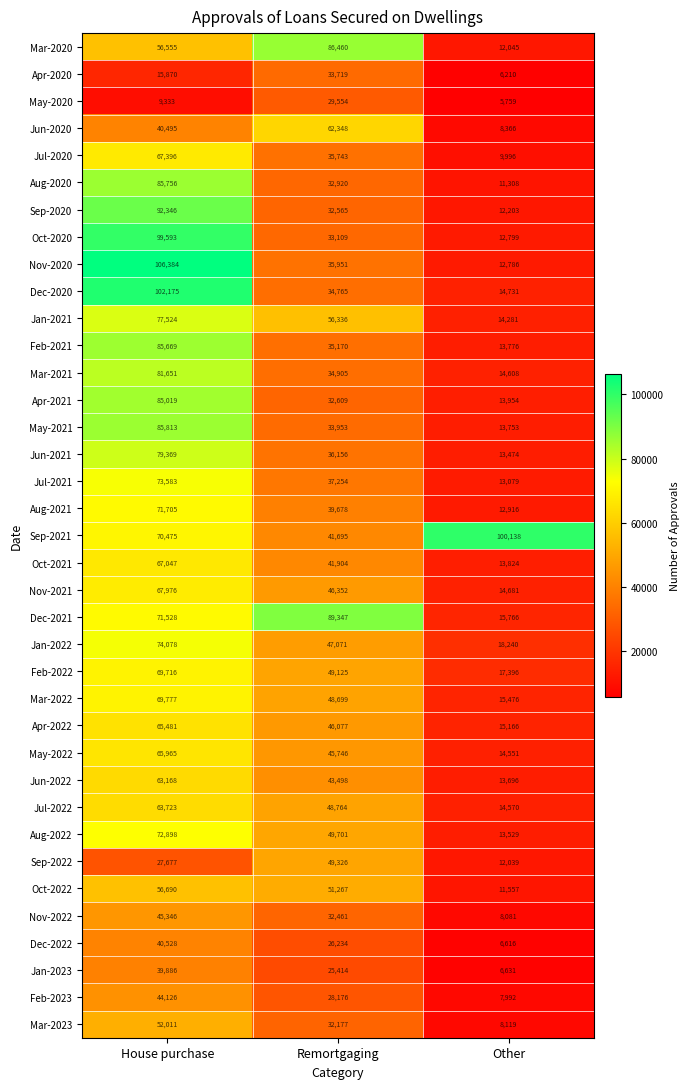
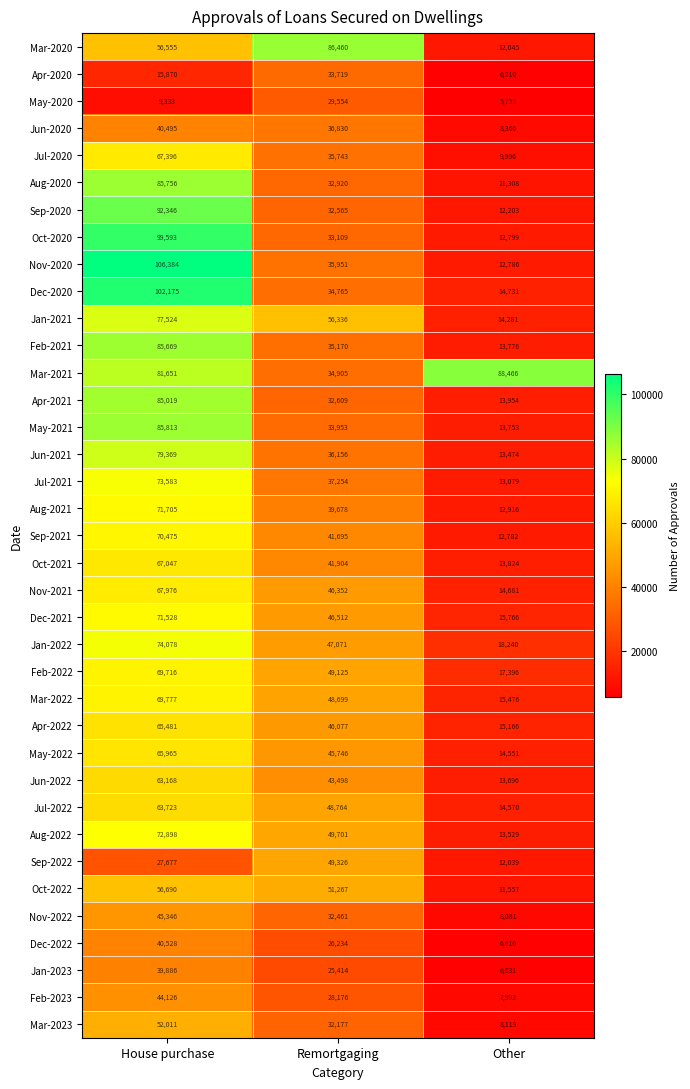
  {
    "Mar-2020": {
      "House purchase": "56,555",
      "Remortgaging": "86,460",
      "Other": "12,045"
    },
    "Apr-2020": {
      "House purchase": "15,870",
      "Remortgaging": "33,719",
      "Other": "6,210"
    },
    "May-2020": {
      "House purchase": "9,333",
      "Remortgaging": "29,554",
      "Other": "5,759"
    },
    "Jun-2020": {
      "House purchase": "40,495",
-     "Remortgaging": "62,348",
+     "Remortgaging": "36,830",
      "Other": "8,366"
    },
    "Jul-2020": {
      "House purchase": "67,396",
      "Remortgaging": "35,743",
      "Other": "9,996"
    },
    "Aug-2020": {
      "House purchase": "85,756",
      "Remortgaging": "32,920",
      "Other": "11,308"
    },
    "Sep-2020": {
      "House purchase": "92,346",
      "Remortgaging": "32,565",
      "Other": "12,203"
    },
    "Oct-2020": {
      "House purchase": "99,593",
      "Remortgaging": "33,109",
      "Other": "12,799"
    },
    "Nov-2020": {
      "House purchase": "106,384",
      "Remortgaging": "35,951",
      "Other": "12,786"
    },
    "Dec-2020": {
      "House purchase": "102,175",
      "Remortgaging": "34,765",
      "Other": "14,731"
    },
    "Jan-2021": {
      "House purchase": "77,524",
      "Remortgaging": "56,336",
      "Other": "14,281"
    },
    "Feb-2021": {
      "House purchase": "85,669",
      "Remortgaging": "35,170",
      "Other": "13,776"
    },
    "Mar-2021": {
      "House purchase": "81,651",
      "Remortgaging": "34,905",
-     "Other": "14,608"
+     "Other": "88,466"
    },
    "Apr-2021": {
      "House purchase": "85,019",
      "Remortgaging": "32,609",
      "Other": "13,954"
    },
    "May-2021": {
      "House purchase": "85,813",
      "Remortgaging": "33,953",
      "Other": "13,753"
    },
    "Jun-2021": {
      "House purchase": "79,369",
      "Remortgaging": "36,156",
      "Other": "13,474"
    },
    "Jul-2021": {
      "House purchase": "73,583",
      "Remortgaging": "37,254",
      "Other": "13,079"
    },
    "Aug-2021": {
      "House purchase": "71,705",
      "Remortgaging": "39,678",
      "Other": "12,916"
    },
    "Sep-2021": {
      "House purchase": "70,475",
      "Remortgaging": "41,695",
-     "Other": "100,138"
+     "Other": "12,782"
    },
    "Oct-2021": {
      "House purchase": "67,047",
      "Remortgaging": "41,904",
      "Other": "13,824"
    },
    "Nov-2021": {
      "House purchase": "67,976",
      "Remortgaging": "46,352",
      "Other": "14,681"
    },
    "Dec-2021": {
      "House purchase": "71,528",
-     "Remortgaging": "89,347",
+     "Remortgaging": "46,512",
      "Other": "15,766"
    },
    "Jan-2022": {
      "House purchase": "74,078",
      "Remortgaging": "47,071",
      "Other": "18,240"
    },
    "Feb-2022": {
      "House purchase": "69,716",
      "Remortgaging": "49,125",
      "Other": "17,396"
    },
    "Mar-2022": {
      "House purchase": "69,777",
      "Remortgaging": "48,699",
      "Other": "15,476"
    },
    "Apr-2022": {
      "House purchase": "65,481",
      "Remortgaging": "46,077",
      "Other": "15,166"
    },
    "May-2022": {
      "House purchase": "65,965",
      "Remortgaging": "45,746",
      "Other": "14,551"
    },
    "Jun-2022": {
      "House purchase": "63,168",
      "Remortgaging": "43,498",
      "Other": "13,696"
    },
    "Jul-2022": {
      "House purchase": "63,723",
      "Remortgaging": "48,764",
      "Other": "14,570"
    },
    "Aug-2022": {
      "House purchase": "72,898",
      "Remortgaging": "49,701",
      "Other": "13,529"
    },
    "Sep-2022": {
      "House purchase": "27,677",
      "Remortgaging": "49,326",
      "Other": "12,039"
    },
    "Oct-2022": {
      "House purchase": "56,690",
      "Remortgaging": "51,267",
      "Other": "11,557"
    },
    "Nov-2022": {
      "House purchase": "45,346",
      "Remortgaging": "32,461",
      "Other": "8,081"
    },
    "Dec-2022": {
      "House purchase": "40,528",
      "Remortgaging": "26,234",
      "Other": "6,616"
    },
    "Jan-2023": {
      "House purchase": "39,886",
      "Remortgaging": "25,414",
      "Other": "6,631"
    },
    "Feb-2023": {
      "House purchase": "44,126",
      "Remortgaging": "28,176",
      "Other": "7,992"
    },
    "Mar-2023": {
      "House purchase": "52,011",
      "Remortgaging": "32,177",
      "Other": "8,119"
    }
  }
